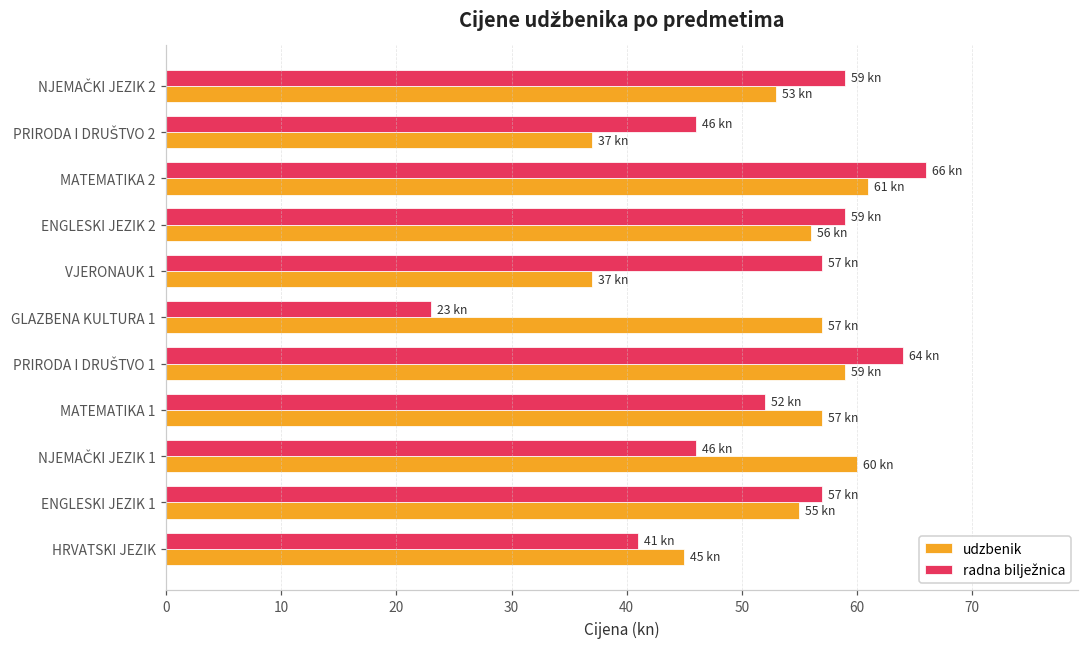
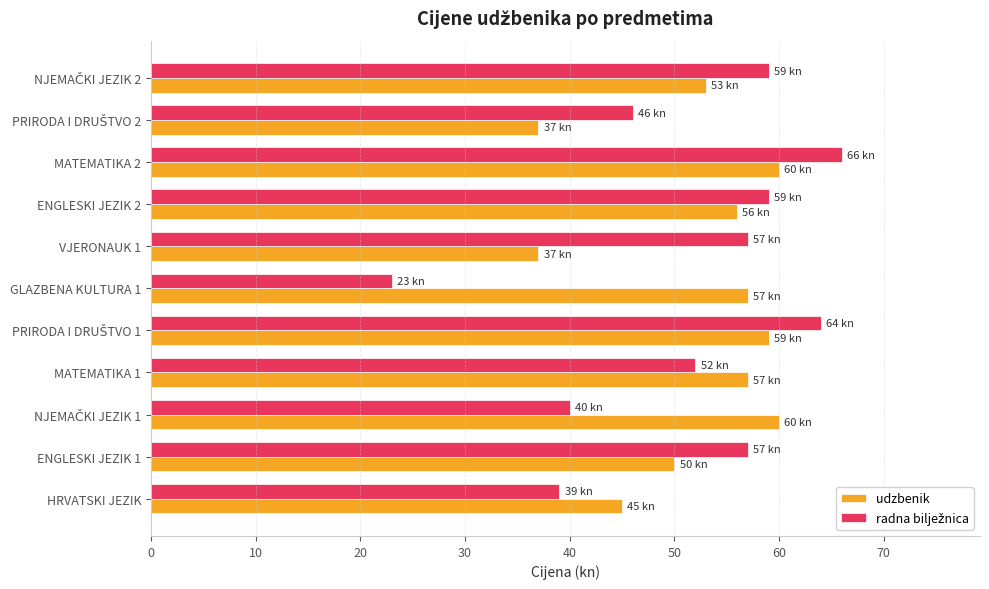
  {
    "udzbenik": {
      "NJEMAČKI JEZIK 2": 53,
      "PRIRODA I DRUŠTVO 2": 37,
-     "MATEMATIKA 2": 61,
+     "MATEMATIKA 2": 60,
      "ENGLESKI JEZIK 2": 56,
      "VJERONAUK 1": 37,
      "GLAZBENA KULTURA 1": 57,
      "PRIRODA I DRUŠTVO 1": 59,
      "MATEMATIKA 1": 57,
      "NJEMAČKI JEZIK 1": 60,
-     "ENGLESKI JEZIK 1": 55,
+     "ENGLESKI JEZIK 1": 50,
      "HRVATSKI JEZIK": 45
    },
    "radna bilježnica": {
      "NJEMAČKI JEZIK 2": 59,
      "PRIRODA I DRUŠTVO 2": 46,
      "MATEMATIKA 2": 66,
      "ENGLESKI JEZIK 2": 59,
      "VJERONAUK 1": 57,
      "GLAZBENA KULTURA 1": 23,
      "PRIRODA I DRUŠTVO 1": 64,
      "MATEMATIKA 1": 52,
-     "NJEMAČKI JEZIK 1": 46,
+     "NJEMAČKI JEZIK 1": 40,
      "ENGLESKI JEZIK 1": 57,
-     "HRVATSKI JEZIK": 41
+     "HRVATSKI JEZIK": 39
    }
  }
